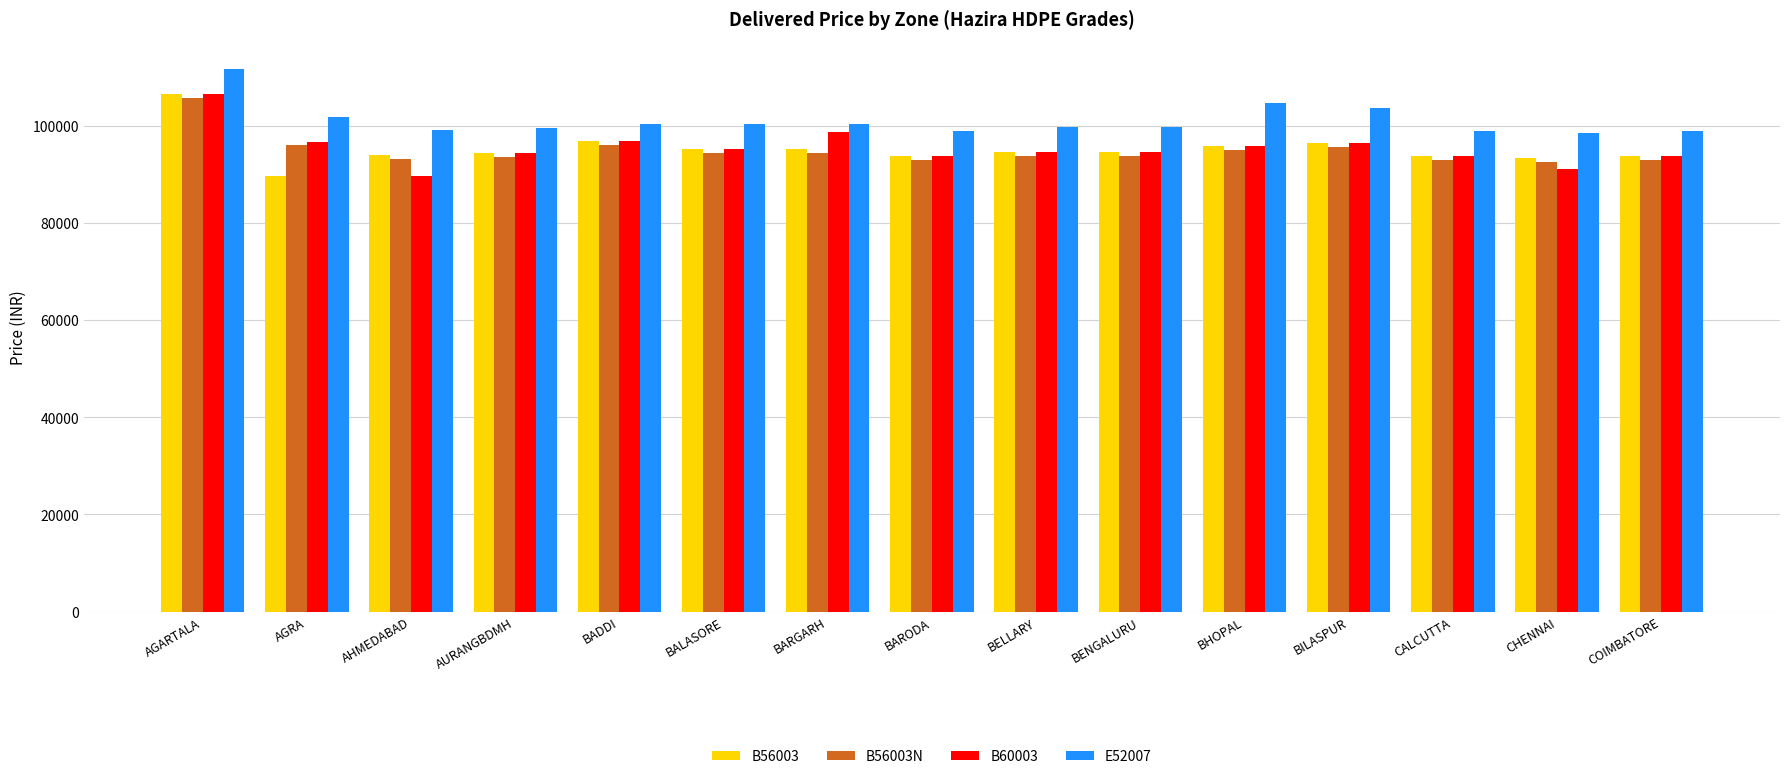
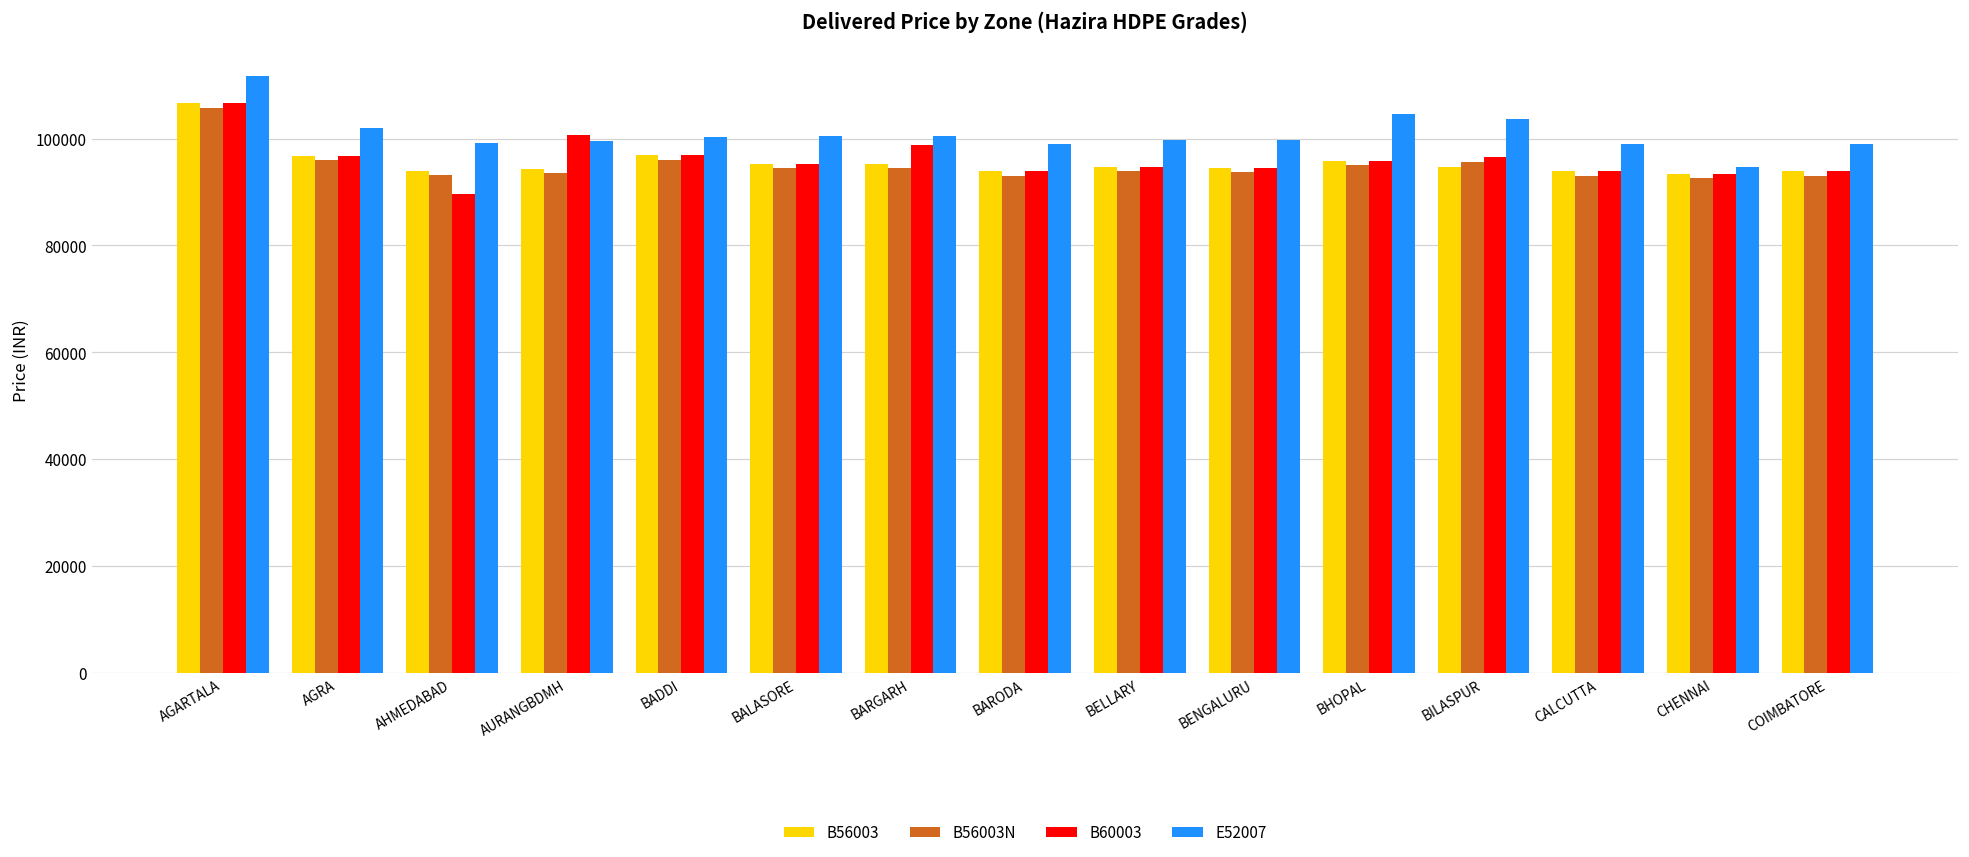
  {
    "B56003": {
      "AGARTALA": 107000,
-     "AGRA": 90000,
+     "AGRA": 97000,
      "AHMEDABAD": 94000,
      "AURANGBDMH": 94000,
      "BADDI": 97000,
      "BALASORE": 95000,
      "BARGARH": 95000,
      "BARODA": 94000,
      "BELLARY": 95000,
      "BENGALURU": 95000,
      "BHOPAL": 96000,
-     "BILASPUR": 96000,
+     "BILASPUR": 95000,
      "CALCUTTA": 94000,
      "CHENNAI": 93000,
      "COIMBATORE": 94000
    },
    "B56003N": {
      "AGARTALA": 106000,
      "AGRA": 96000,
      "AHMEDABAD": 93000,
      "AURANGBDMH": 94000,
      "BADDI": 96000,
      "BALASORE": 94000,
      "BARGARH": 94000,
      "BARODA": 93000,
      "BELLARY": 94000,
      "BENGALURU": 94000,
      "BHOPAL": 95000,
      "BILASPUR": 96000,
      "CALCUTTA": 93000,
      "CHENNAI": 93000,
      "COIMBATORE": 93000
    },
    "B60003": {
      "AGARTALA": 107000,
      "AGRA": 97000,
      "AHMEDABAD": 90000,
-     "AURANGBDMH": 94000,
+     "AURANGBDMH": 101000,
      "BADDI": 97000,
      "BALASORE": 95000,
      "BARGARH": 99000,
      "BARODA": 94000,
      "BELLARY": 95000,
      "BENGALURU": 95000,
      "BHOPAL": 96000,
      "BILASPUR": 96000,
      "CALCUTTA": 94000,
-     "CHENNAI": 91000,
+     "CHENNAI": 93000,
      "COIMBATORE": 94000
    },
    "E52007": {
      "AGARTALA": 112000,
      "AGRA": 102000,
      "AHMEDABAD": 99000,
      "AURANGBDMH": 100000,
      "BADDI": 100000,
      "BALASORE": 100000,
      "BARGARH": 100000,
      "BARODA": 99000,
      "BELLARY": 100000,
      "BENGALURU": 100000,
      "BHOPAL": 105000,
      "BILASPUR": 104000,
      "CALCUTTA": 99000,
-     "CHENNAI": 98000,
+     "CHENNAI": 95000,
      "COIMBATORE": 99000
    }
  }
